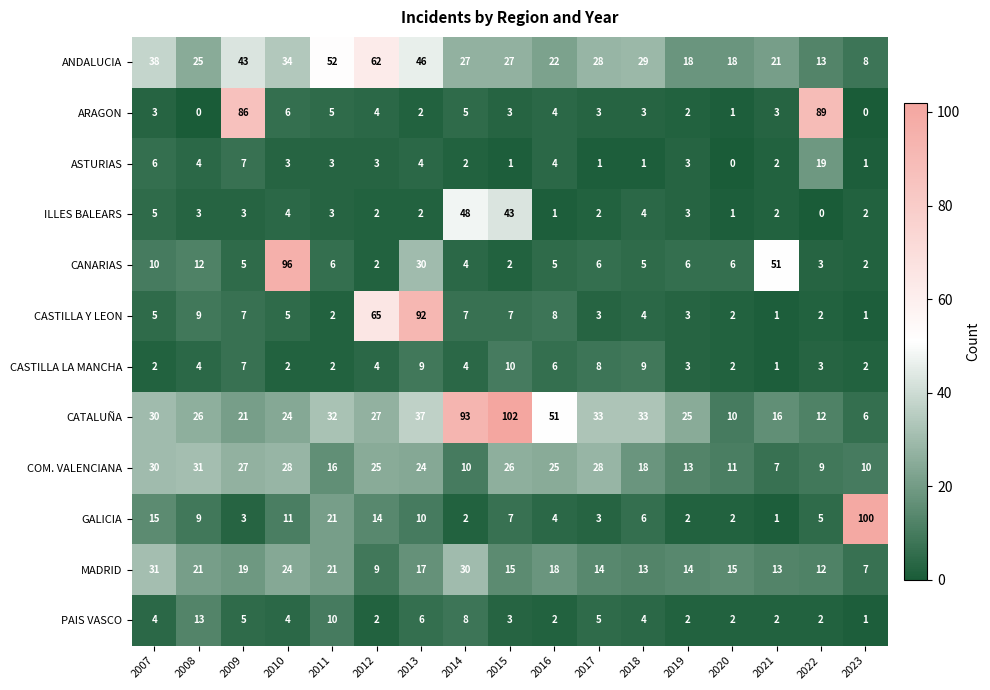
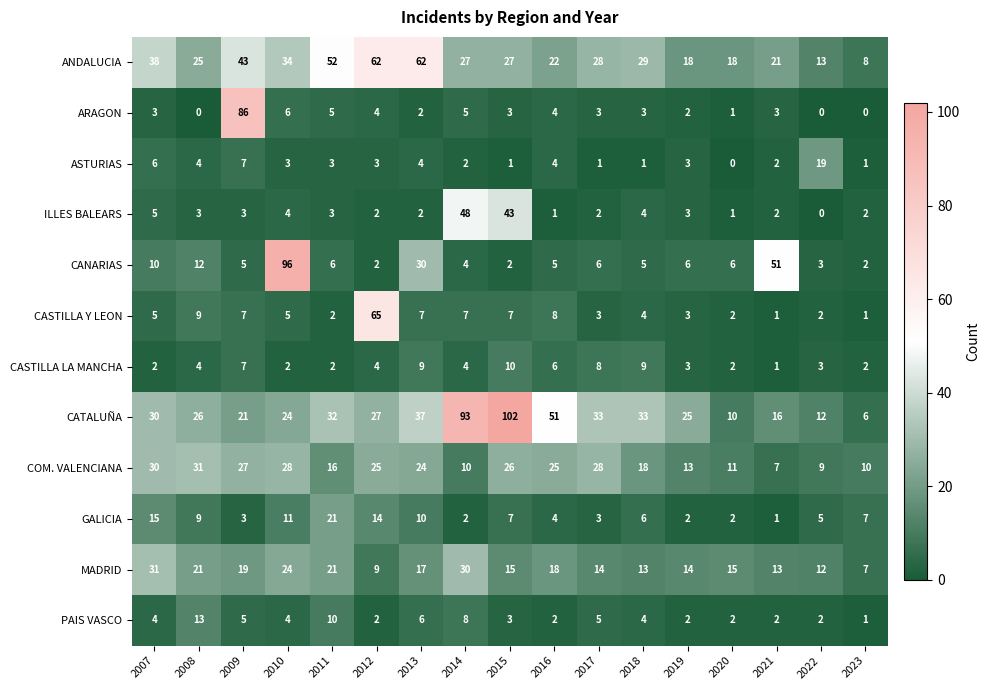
  {
    "ANDALUCIA": {
      "2007": 38,
      "2008": 25,
      "2009": 43,
      "2010": 34,
      "2011": 52,
      "2012": 62,
-     "2013": 46,
+     "2013": 62,
      "2014": 27,
      "2015": 27,
      "2016": 22,
      "2017": 28,
      "2018": 29,
      "2019": 18,
      "2020": 18,
      "2021": 21,
      "2022": 13,
      "2023": 8
    },
    "ARAGON": {
      "2007": 3,
      "2008": 0,
      "2009": 86,
      "2010": 6,
      "2011": 5,
      "2012": 4,
      "2013": 2,
      "2014": 5,
      "2015": 3,
      "2016": 4,
      "2017": 3,
      "2018": 3,
      "2019": 2,
      "2020": 1,
      "2021": 3,
-     "2022": 89,
+     "2022": 0,
      "2023": 0
    },
    "CASTILLA Y LEON": {
      "2007": 5,
      "2008": 9,
      "2009": 7,
      "2010": 5,
      "2011": 2,
      "2012": 65,
-     "2013": 92,
+     "2013": 7,
      "2014": 7,
      "2015": 7,
      "2016": 8,
      "2017": 3,
      "2018": 4,
      "2019": 3,
      "2020": 2,
      "2021": 1,
      "2022": 2,
      "2023": 1
    },
    "GALICIA": {
      "2007": 15,
      "2008": 9,
      "2009": 3,
      "2010": 11,
      "2011": 21,
      "2012": 14,
      "2013": 10,
      "2014": 2,
      "2015": 7,
      "2016": 4,
      "2017": 3,
      "2018": 6,
      "2019": 2,
      "2020": 2,
      "2021": 1,
      "2022": 5,
-     "2023": 100
+     "2023": 7
    }
  }
